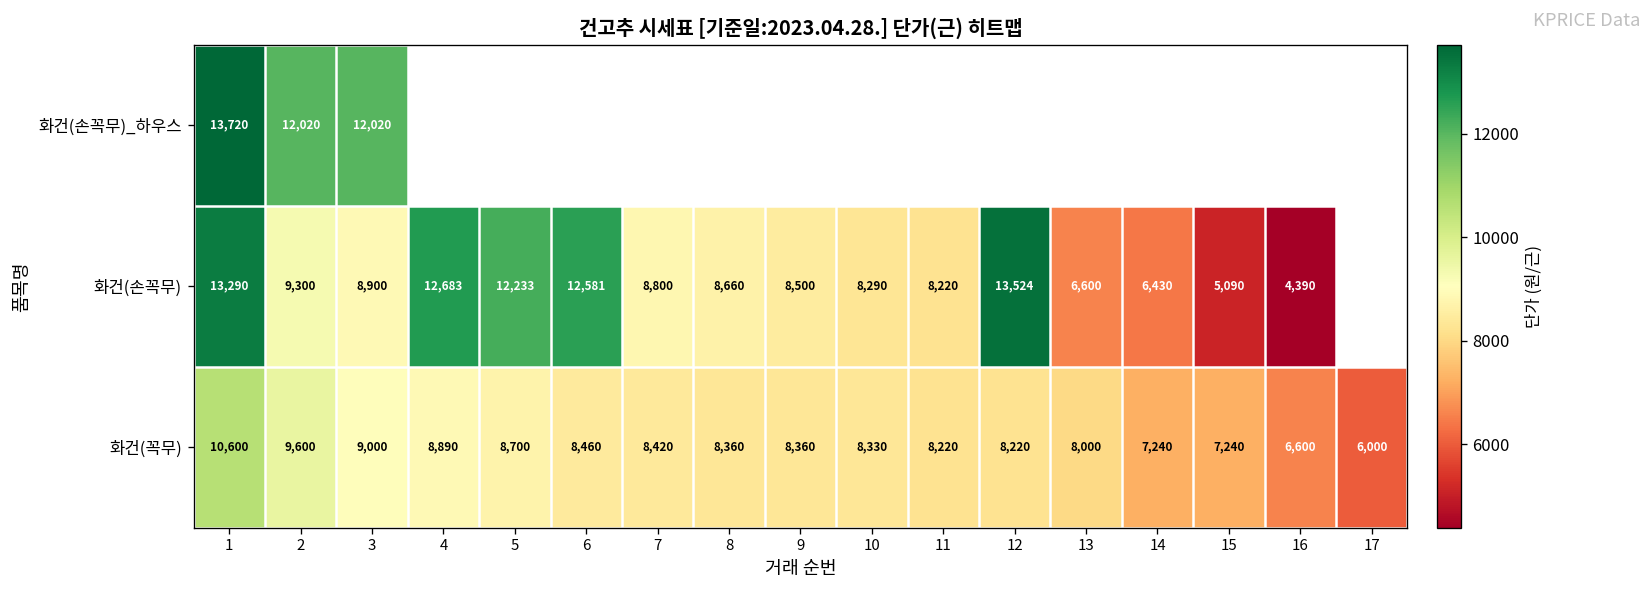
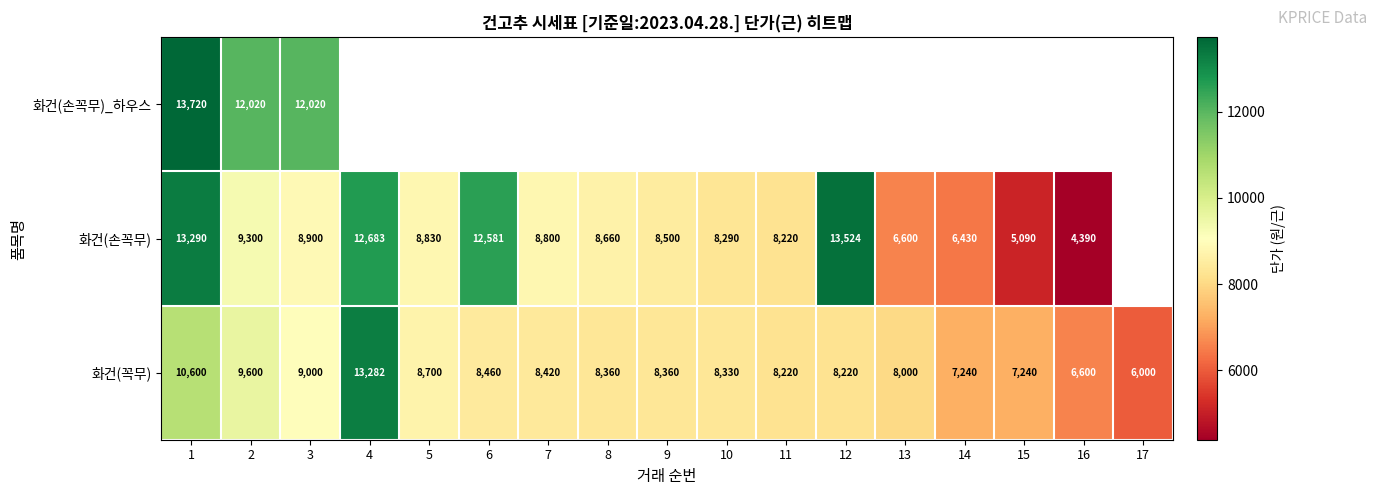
  {
    "화건(손꼭무)_하우스": {
      "1": "13,720",
      "2": "12,020",
      "3": "12,020"
    },
    "화건(손꼭무)": {
      "1": "13,290",
      "2": "9,300",
      "3": "8,900",
      "4": "12,683",
-     "5": "12,233",
+     "5": "8,830",
      "6": "12,581",
      "7": "8,800",
      "8": "8,660",
      "9": "8,500",
      "10": "8,290",
      "11": "8,220",
      "12": "13,524",
      "13": "6,600",
      "14": "6,430",
      "15": "5,090",
      "16": "4,390"
    },
    "화건(꼭무)": {
      "1": "10,600",
      "2": "9,600",
      "3": "9,000",
-     "4": "8,890",
+     "4": "13,282",
      "5": "8,700",
      "6": "8,460",
      "7": "8,420",
      "8": "8,360",
      "9": "8,360",
      "10": "8,330",
      "11": "8,220",
      "12": "8,220",
      "13": "8,000",
      "14": "7,240",
      "15": "7,240",
      "16": "6,600",
      "17": "6,000"
    }
  }
